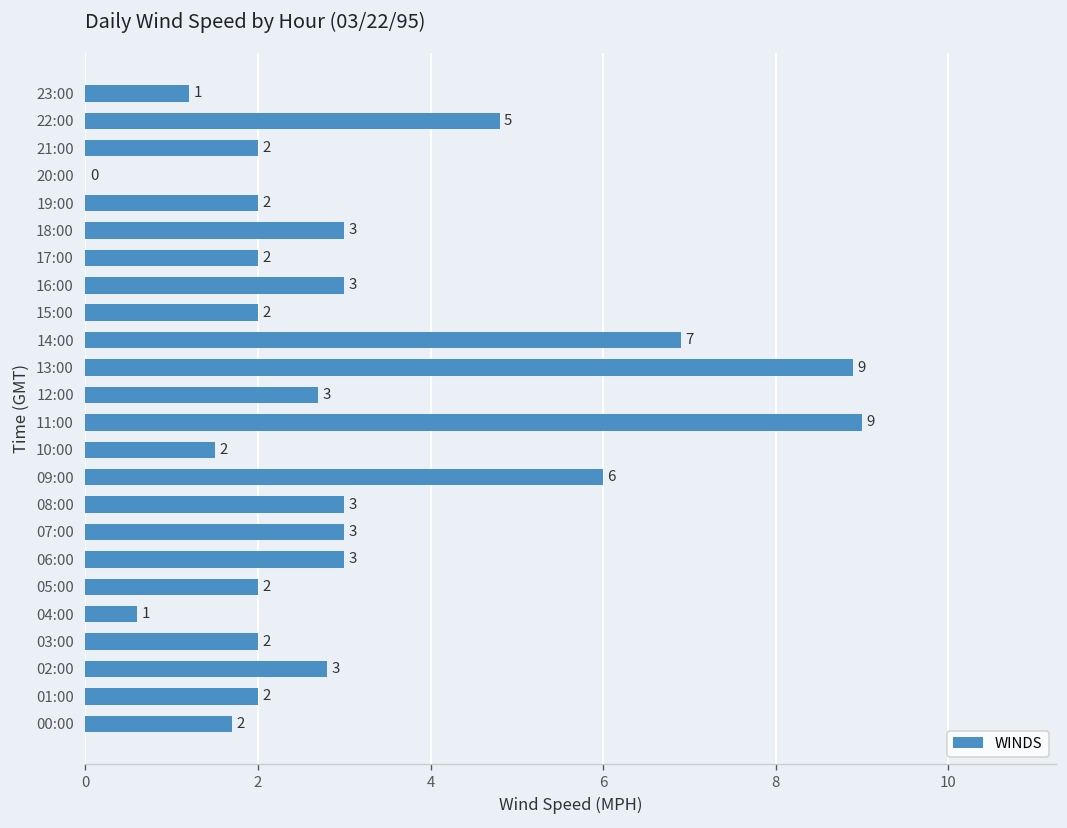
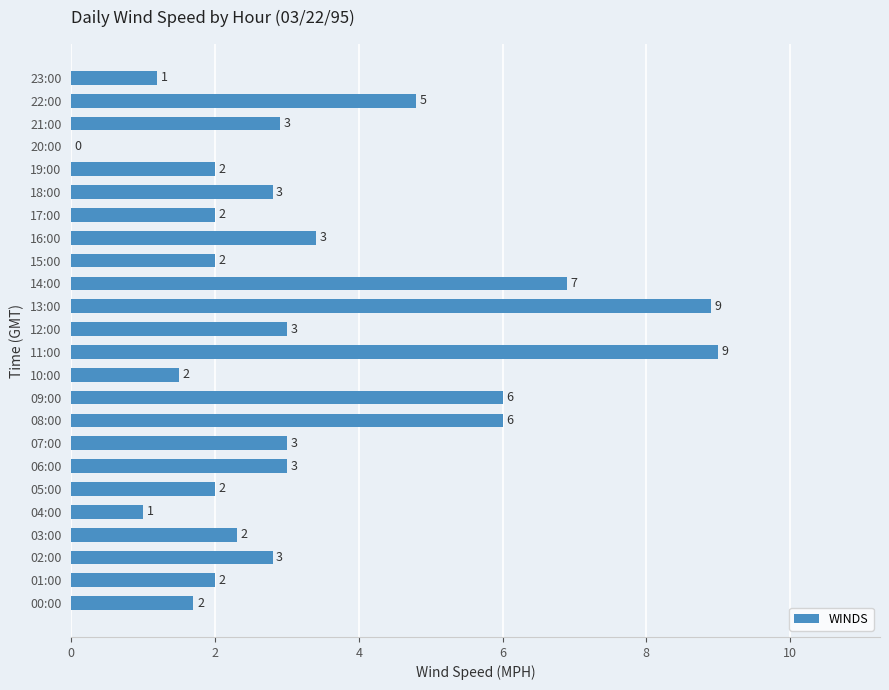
  {
    "23:00": 1,
    "22:00": 5,
-   "21:00": 2,
+   "21:00": 3,
    "20:00": 0,
    "19:00": 2,
-   "18:00": 3.0,
+   "18:00": 2.8,
    "17:00": 2,
-   "16:00": 3.0,
+   "16:00": 3.4,
    "15:00": 2,
    "14:00": 7,
    "13:00": 9,
-   "12:00": 2.7,
+   "12:00": 3.0,
    "11:00": 9,
    "10:00": 2,
    "09:00": 6,
-   "08:00": 3,
+   "08:00": 6,
    "07:00": 3,
    "06:00": 3,
    "05:00": 2,
-   "04:00": 0.6,
-   "03:00": 2.0,
+   "04:00": 1.0,
+   "03:00": 2.3,
    "02:00": 3,
    "01:00": 2,
    "00:00": 2
  }
